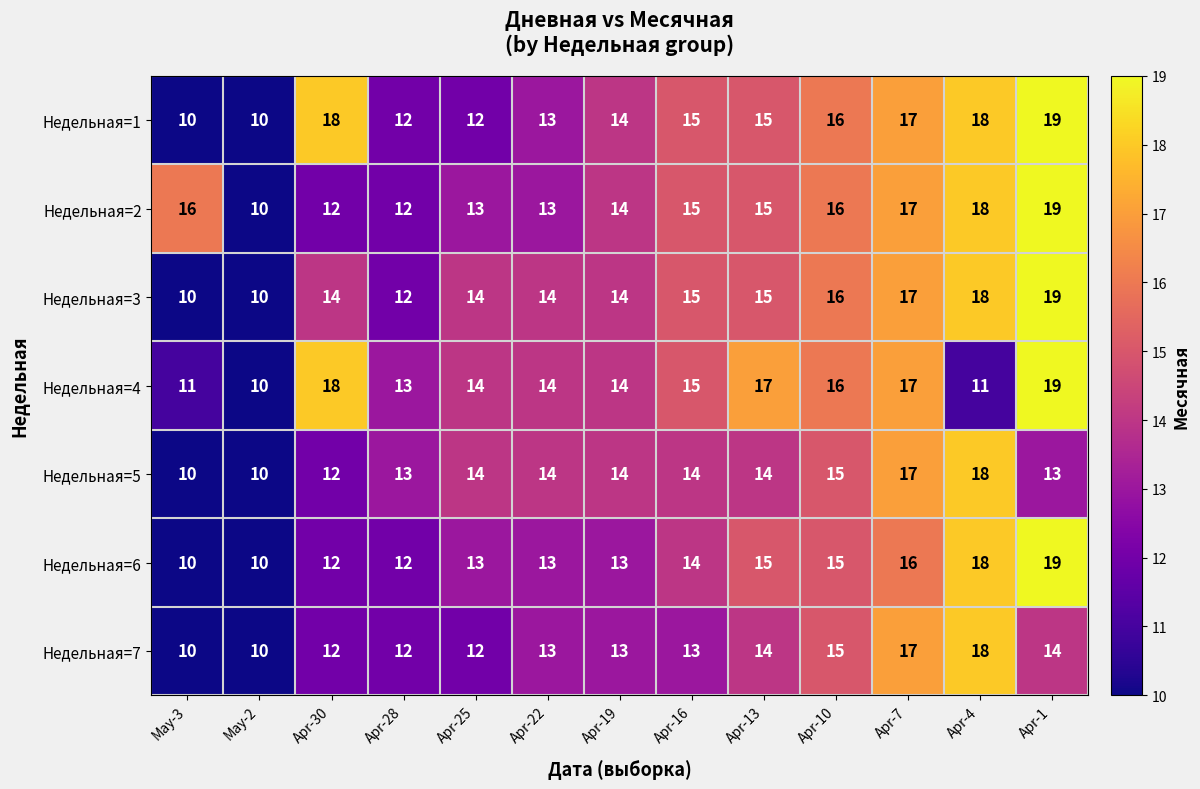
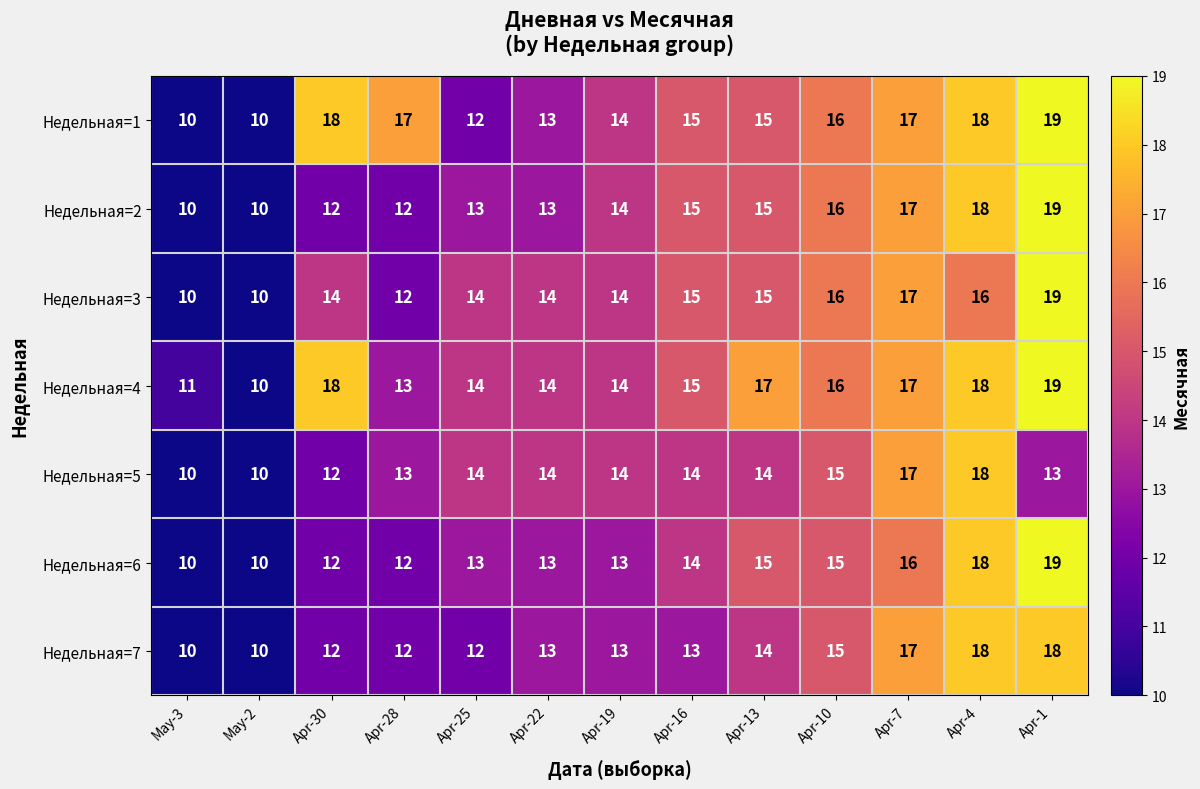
  {
    "Недельная=1": {
      "May-3": 10,
      "May-2": 10,
      "Apr-30": 18,
-     "Apr-28": 12,
+     "Apr-28": 17,
      "Apr-25": 12,
      "Apr-22": 13,
      "Apr-19": 14,
      "Apr-16": 15,
      "Apr-13": 15,
      "Apr-10": 16,
      "Apr-7": 17,
      "Apr-4": 18,
      "Apr-1": 19
    },
    "Недельная=2": {
-     "May-3": 16,
+     "May-3": 10,
      "May-2": 10,
      "Apr-30": 12,
      "Apr-28": 12,
      "Apr-25": 13,
      "Apr-22": 13,
      "Apr-19": 14,
      "Apr-16": 15,
      "Apr-13": 15,
      "Apr-10": 16,
      "Apr-7": 17,
      "Apr-4": 18,
      "Apr-1": 19
    },
    "Недельная=3": {
      "May-3": 10,
      "May-2": 10,
      "Apr-30": 14,
      "Apr-28": 12,
      "Apr-25": 14,
      "Apr-22": 14,
      "Apr-19": 14,
      "Apr-16": 15,
      "Apr-13": 15,
      "Apr-10": 16,
      "Apr-7": 17,
-     "Apr-4": 18,
+     "Apr-4": 16,
      "Apr-1": 19
    },
    "Недельная=4": {
      "May-3": 11,
      "May-2": 10,
      "Apr-30": 18,
      "Apr-28": 13,
      "Apr-25": 14,
      "Apr-22": 14,
      "Apr-19": 14,
      "Apr-16": 15,
      "Apr-13": 17,
      "Apr-10": 16,
      "Apr-7": 17,
-     "Apr-4": 11,
+     "Apr-4": 18,
      "Apr-1": 19
    },
    "Недельная=5": {
      "May-3": 10,
      "May-2": 10,
      "Apr-30": 12,
      "Apr-28": 13,
      "Apr-25": 14,
      "Apr-22": 14,
      "Apr-19": 14,
      "Apr-16": 14,
      "Apr-13": 14,
      "Apr-10": 15,
      "Apr-7": 17,
      "Apr-4": 18,
      "Apr-1": 13
    },
    "Недельная=6": {
      "May-3": 10,
      "May-2": 10,
      "Apr-30": 12,
      "Apr-28": 12,
      "Apr-25": 13,
      "Apr-22": 13,
      "Apr-19": 13,
      "Apr-16": 14,
      "Apr-13": 15,
      "Apr-10": 15,
      "Apr-7": 16,
      "Apr-4": 18,
      "Apr-1": 19
    },
    "Недельная=7": {
      "May-3": 10,
      "May-2": 10,
      "Apr-30": 12,
      "Apr-28": 12,
      "Apr-25": 12,
      "Apr-22": 13,
      "Apr-19": 13,
      "Apr-16": 13,
      "Apr-13": 14,
      "Apr-10": 15,
      "Apr-7": 17,
      "Apr-4": 18,
-     "Apr-1": 14
+     "Apr-1": 18
    }
  }
